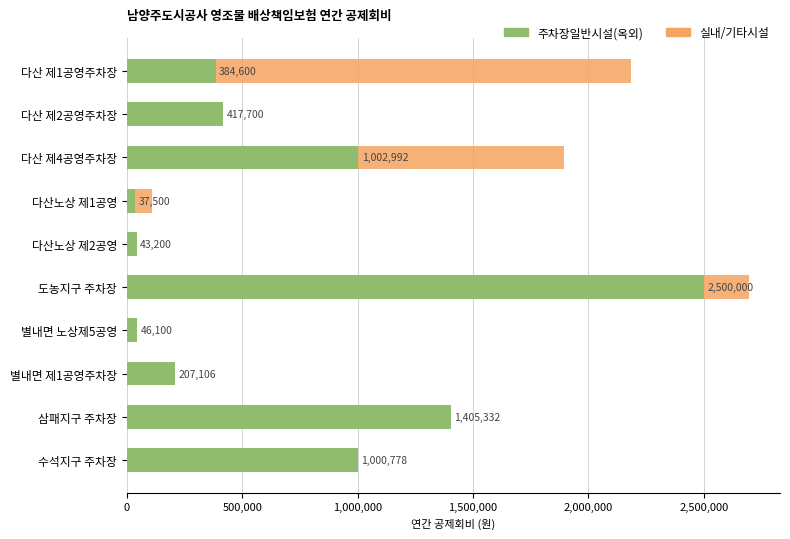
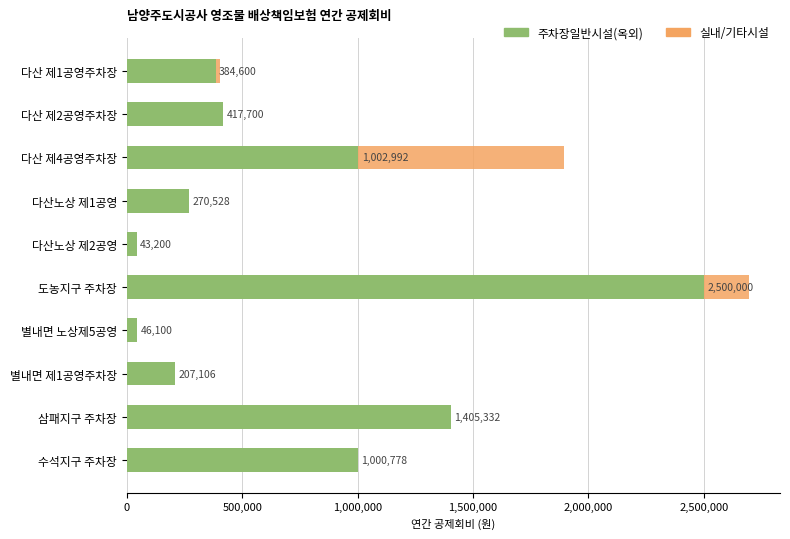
  {
    "주차장일반시설(옥외)": {
      "다산 제2공영주차장": "417,700",
-     "다산노상 제1공영": "37,500",
+     "다산노상 제1공영": "270,528",
      "다산노상 제2공영": "43,200",
      "별내면 노상제5공영": "46,100",
      "별내면 제1공영주차장": "207,106",
      "삼패지구 주차장": "1,405,332",
      "수석지구 주차장": "1,000,778"
    },
    "실내/기타시설": {
-     "다산 제1공영주차장": "2,180,000",
+     "다산 제1공영주차장": "410,000",
      "다산노상 제2공영": "40,000",
      "별내면 노상제5공영": "40,000",
      "수석지구 주차장": "0"
    }
  }
